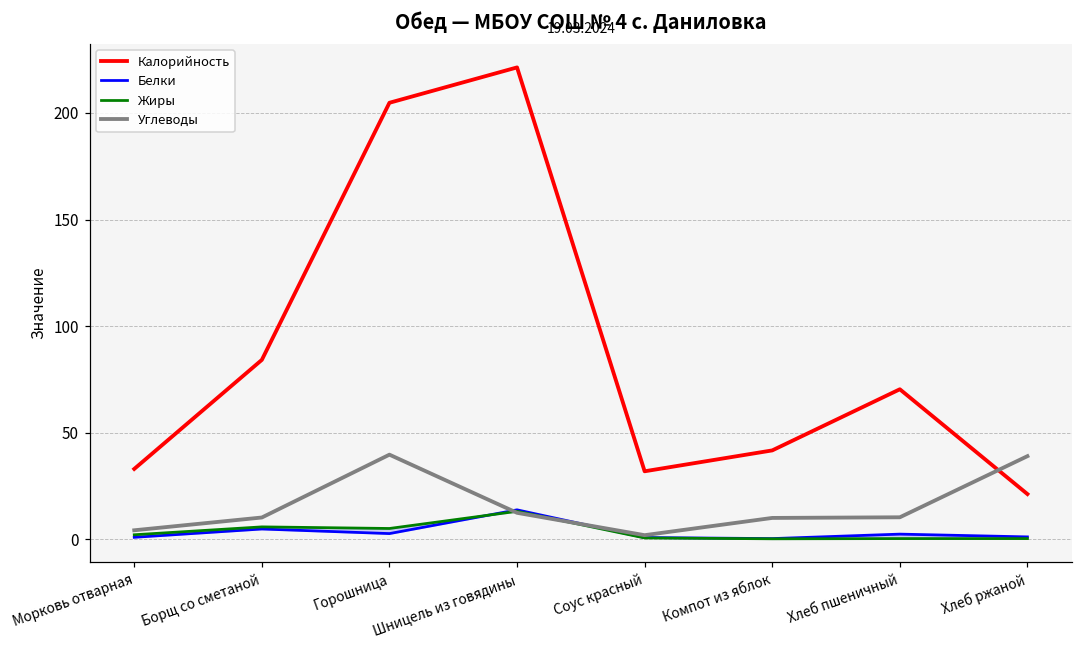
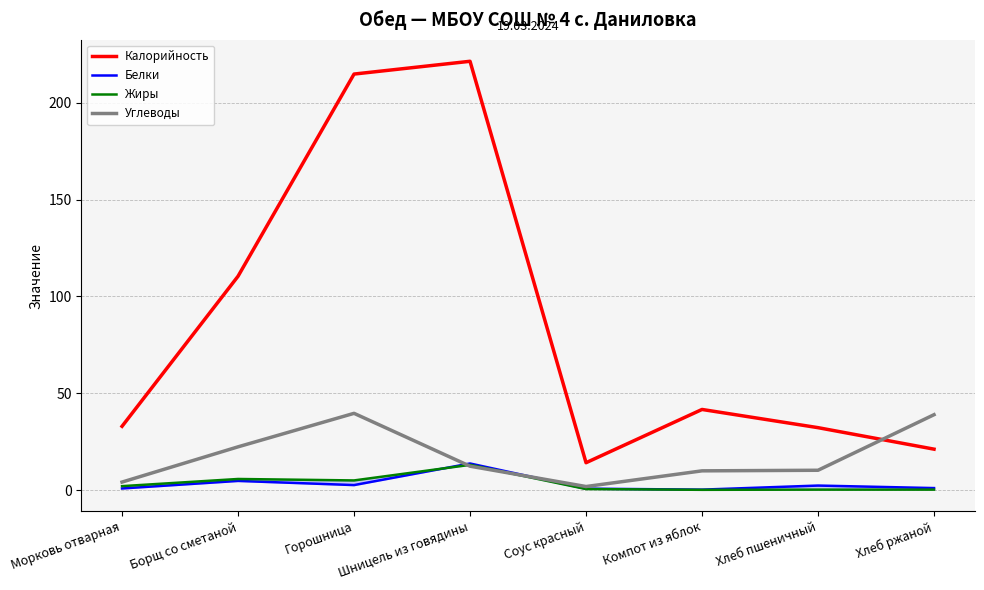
  {
    "Калорийность": {
      "Морковь отварная": 33,
-     "Борщ со сметаной": 84,
-     "Горошница": 205,
+     "Борщ со сметаной": 110,
+     "Горошница": 215,
      "Шницель из говядины": 221,
-     "Соус красный": 32,
+     "Соус красный": 14,
      "Компот из яблок": 42,
-     "Хлеб пшеничный": 70,
+     "Хлеб пшеничный": 32,
      "Хлеб ржаной": 21
    },
    "Жиры": {
      "Хлеб пшеничный": 0
    },
    "Углеводы": {
      "Морковь отварная": 4,
-     "Борщ со сметаной": 10,
+     "Борщ со сметаной": 22,
      "Горошница": 40,
      "Компот из яблок": 10,
      "Хлеб пшеничный": 10,
      "Хлеб ржаной": 39
    }
  }
